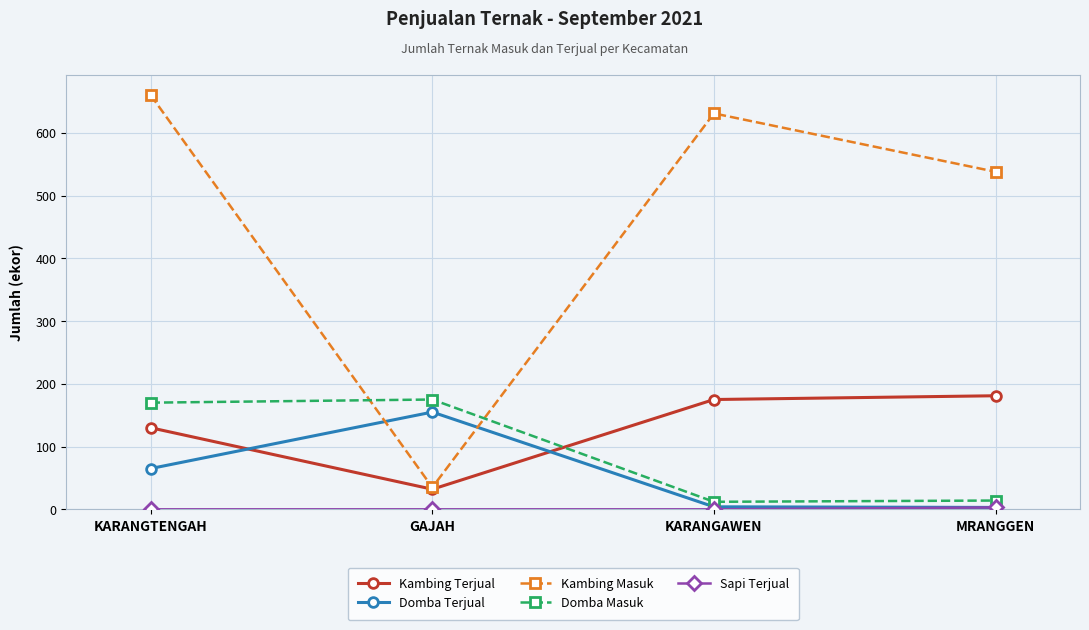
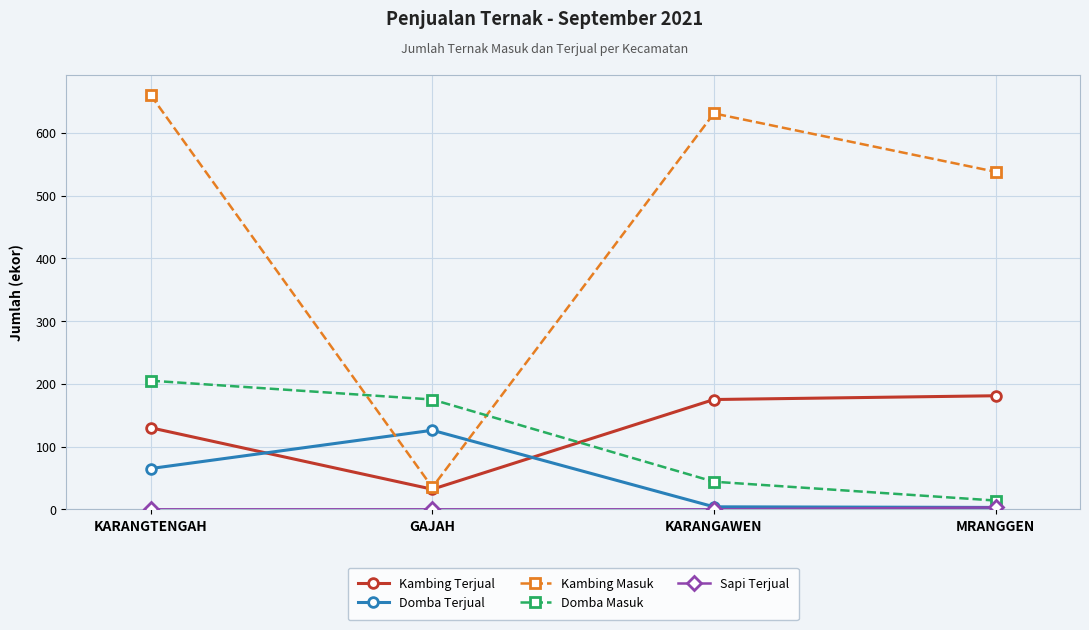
  {
    "Kambing Terjual": {
      "KARANGTENGAH": 130,
      "KARANGAWEN": 180,
      "MRANGGEN": 180
    },
    "Domba Terjual": {
      "KARANGTENGAH": 70,
-     "GAJAH": 160
+     "GAJAH": 130
    },
    "Kambing Masuk": {
      "KARANGTENGAH": 660,
      "KARANGAWEN": 630,
      "MRANGGEN": 540
    },
    "Domba Masuk": {
-     "KARANGTENGAH": 170,
+     "KARANGTENGAH": 210,
      "GAJAH": 180,
-     "KARANGAWEN": 10,
+     "KARANGAWEN": 40,
      "MRANGGEN": 10
    },
    "Sapi Terjual": {
      "KARANGTENGAH": 0,
      "GAJAH": 0
    }
  }
